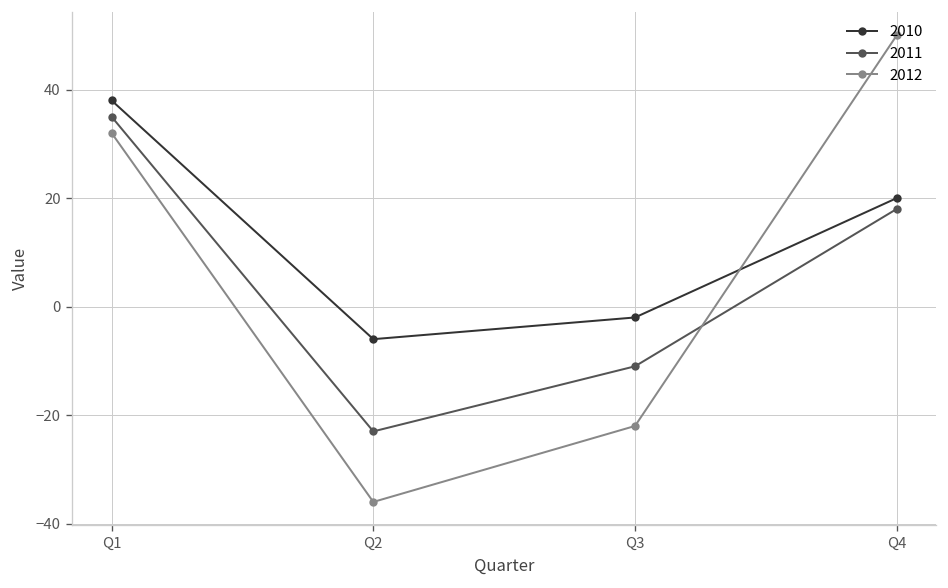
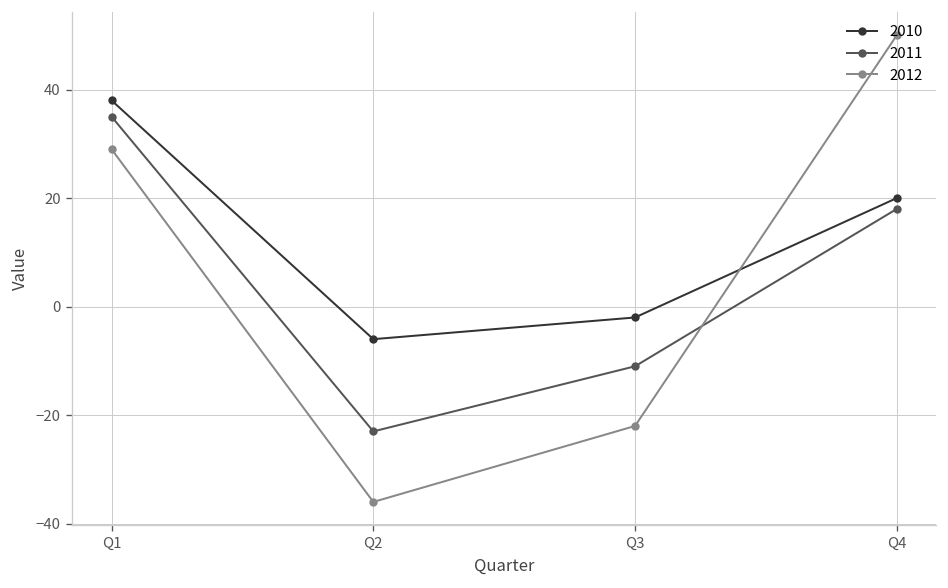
  {
    "2012": {
-     "Q1": 32,
+     "Q1": 29,
      "Q2": -36,
      "Q3": -22,
      "Q4": 50
    }
  }
